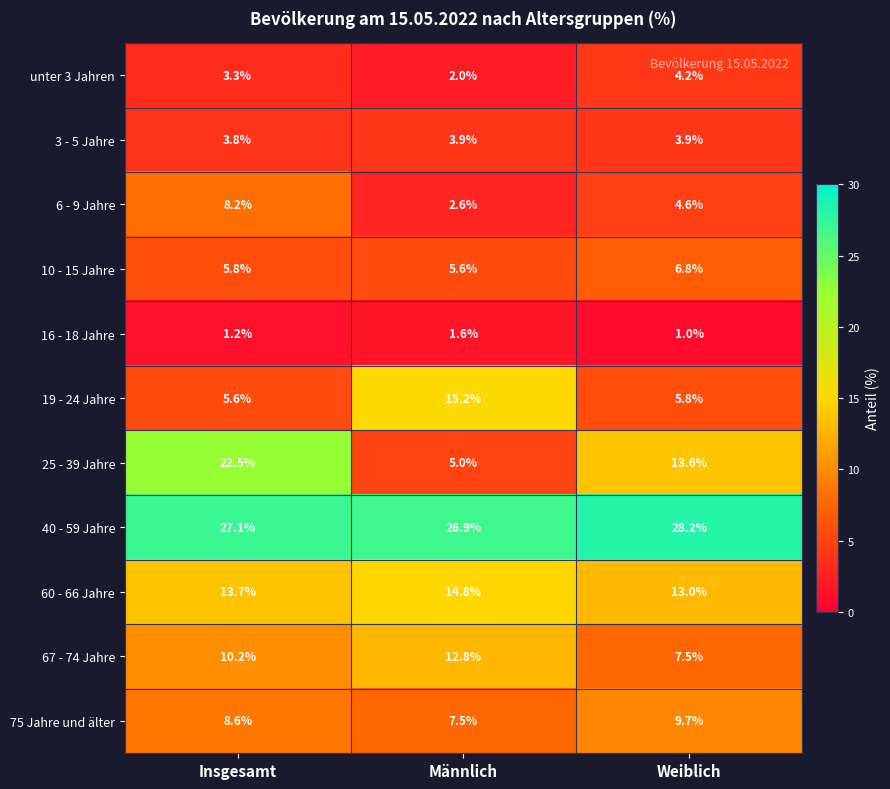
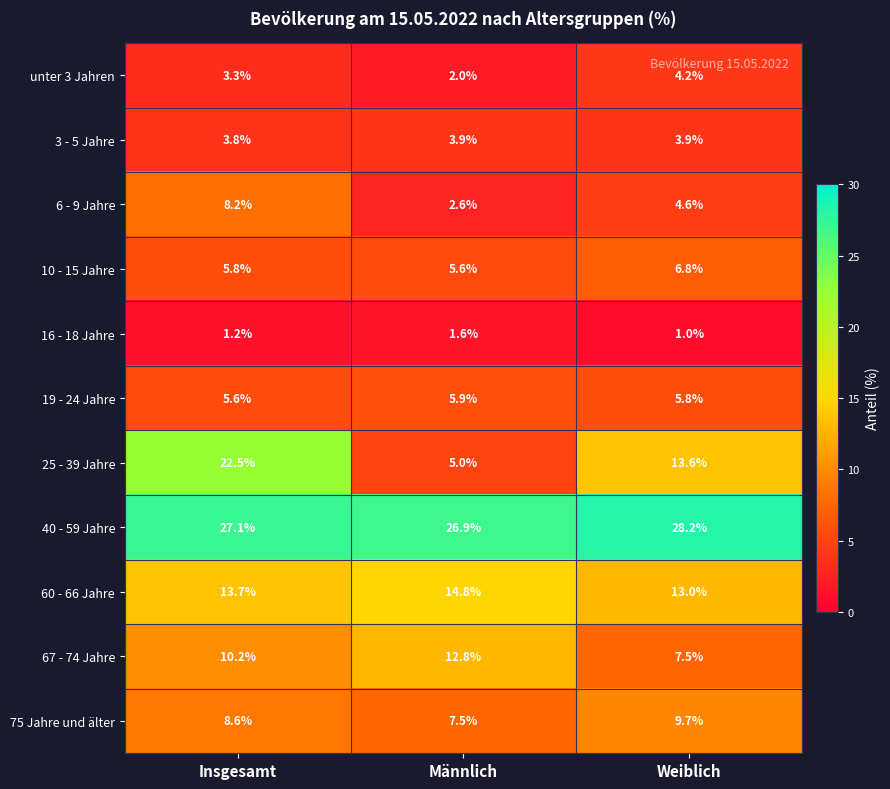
  {
    "19 - 24 Jahre": {
-     "Männlich": "15.2%"
+     "Männlich": "5.9%"
    }
  }
